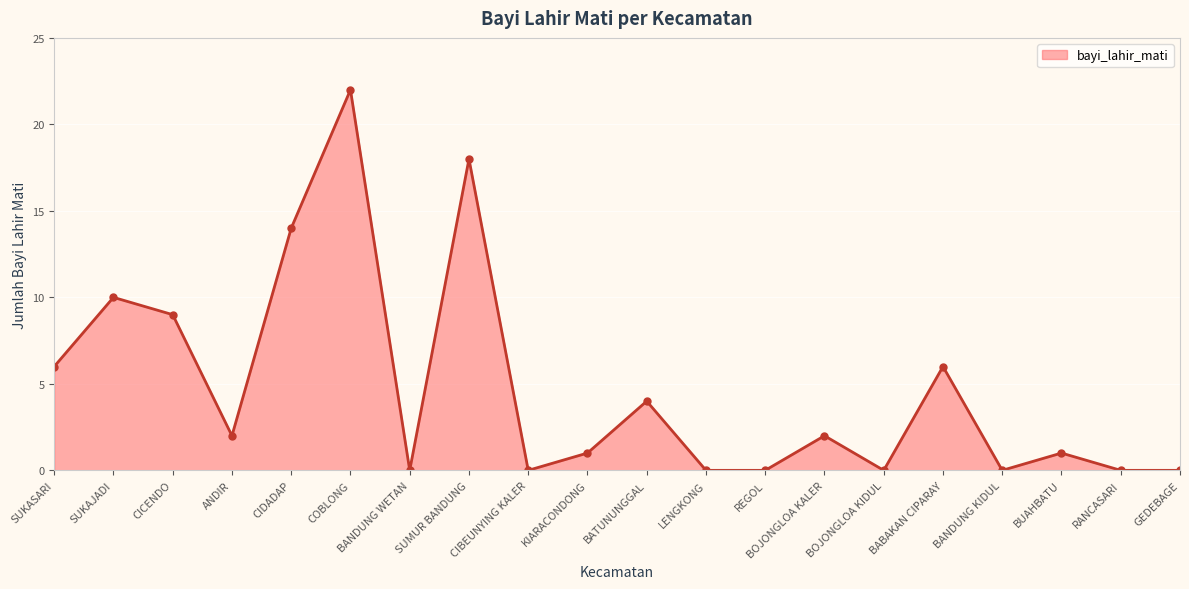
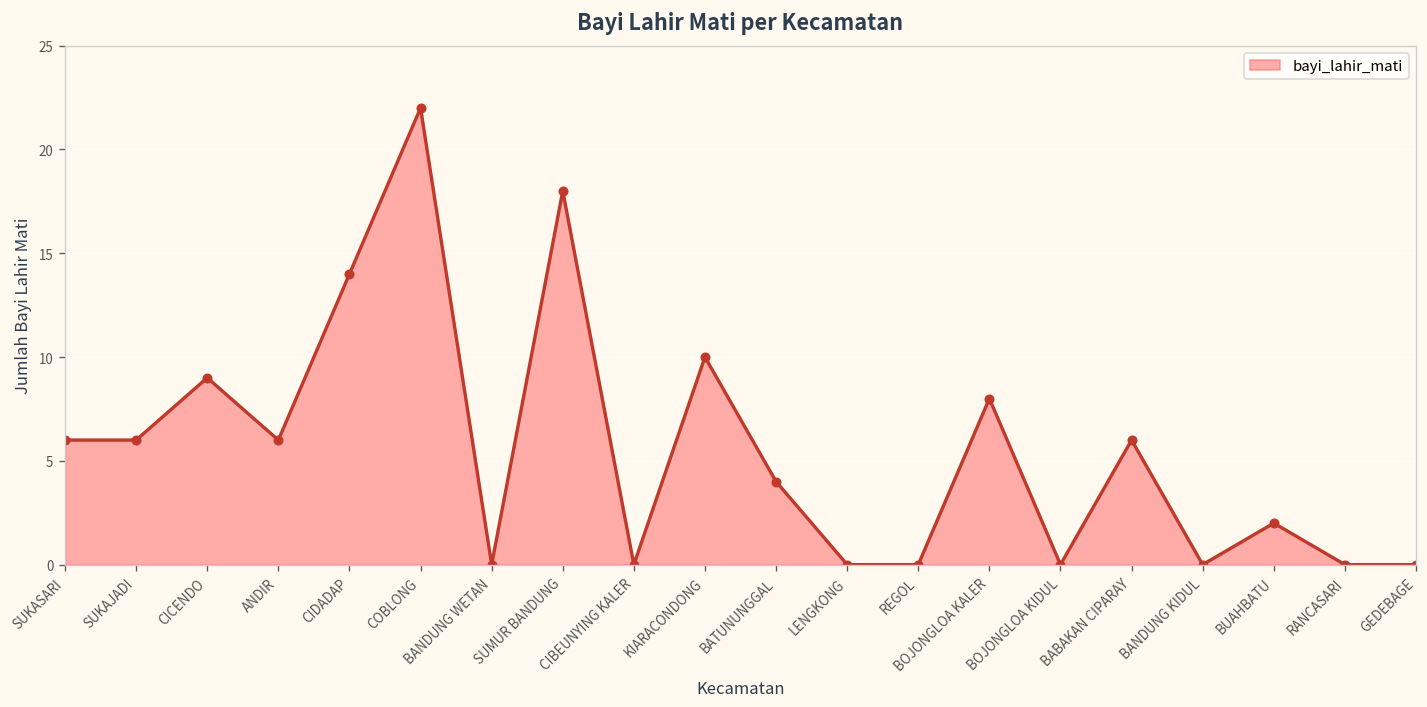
  {
    "SUKASARI": 6,
-   "SUKAJADI": 10,
+   "SUKAJADI": 6,
    "CICENDO": 9,
-   "ANDIR": 2,
+   "ANDIR": 6,
    "CIDADAP": 14,
    "COBLONG": 22,
    "BANDUNG WETAN": 0,
    "SUMUR BANDUNG": 18,
    "CIBEUNYING KALER": 0,
-   "KIARACONDONG": 1,
+   "KIARACONDONG": 10,
    "BATUNUNGGAL": 4,
    "LENGKONG": 0,
    "REGOL": 0,
-   "BOJONGLOA KALER": 2,
+   "BOJONGLOA KALER": 8,
    "BOJONGLOA KIDUL": 0,
    "BABAKAN CIPARAY": 6,
    "BANDUNG KIDUL": 0,
-   "BUAHBATU": 1,
+   "BUAHBATU": 2,
    "RANCASARI": 0,
    "GEDEBAGE": 0
  }
